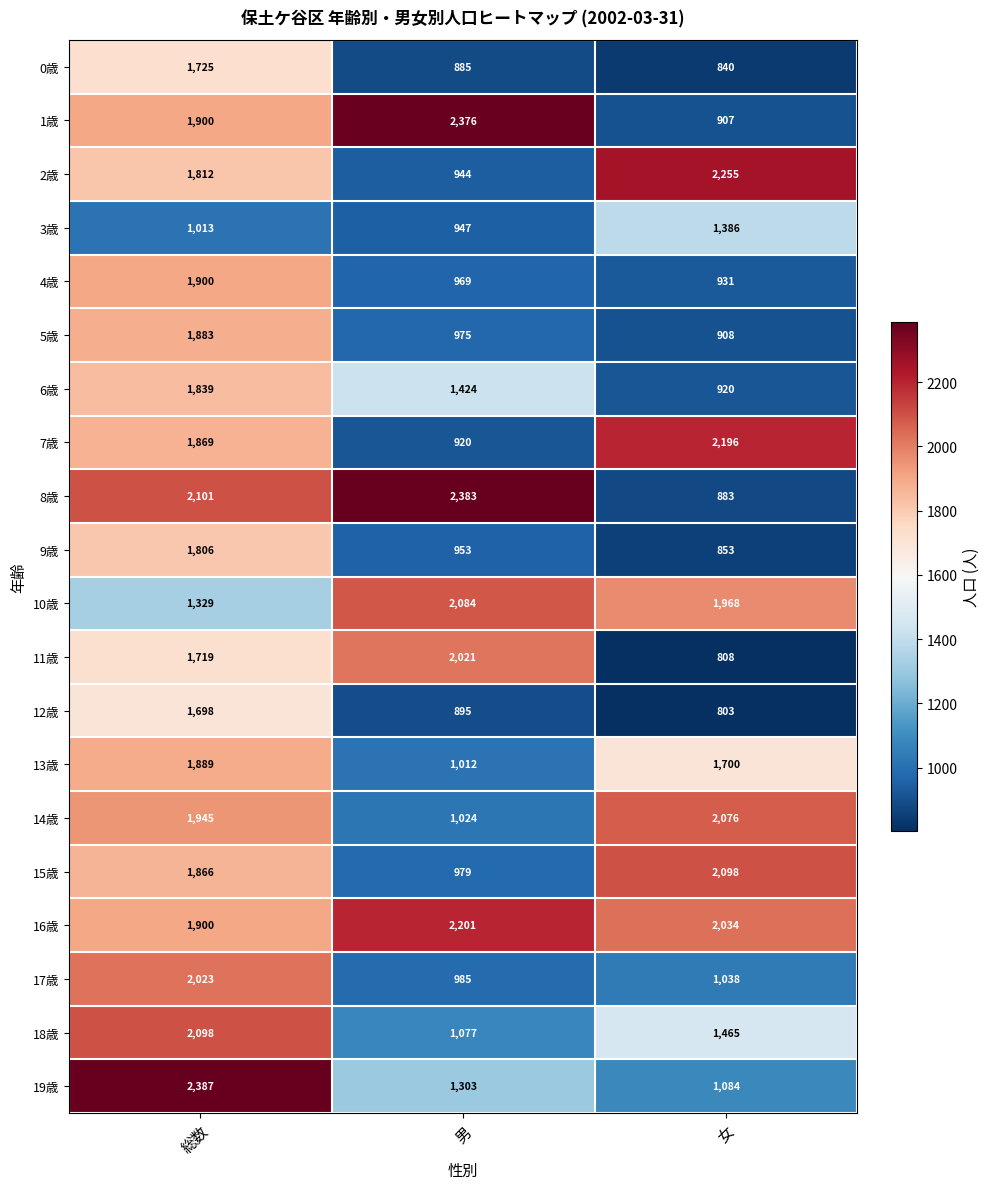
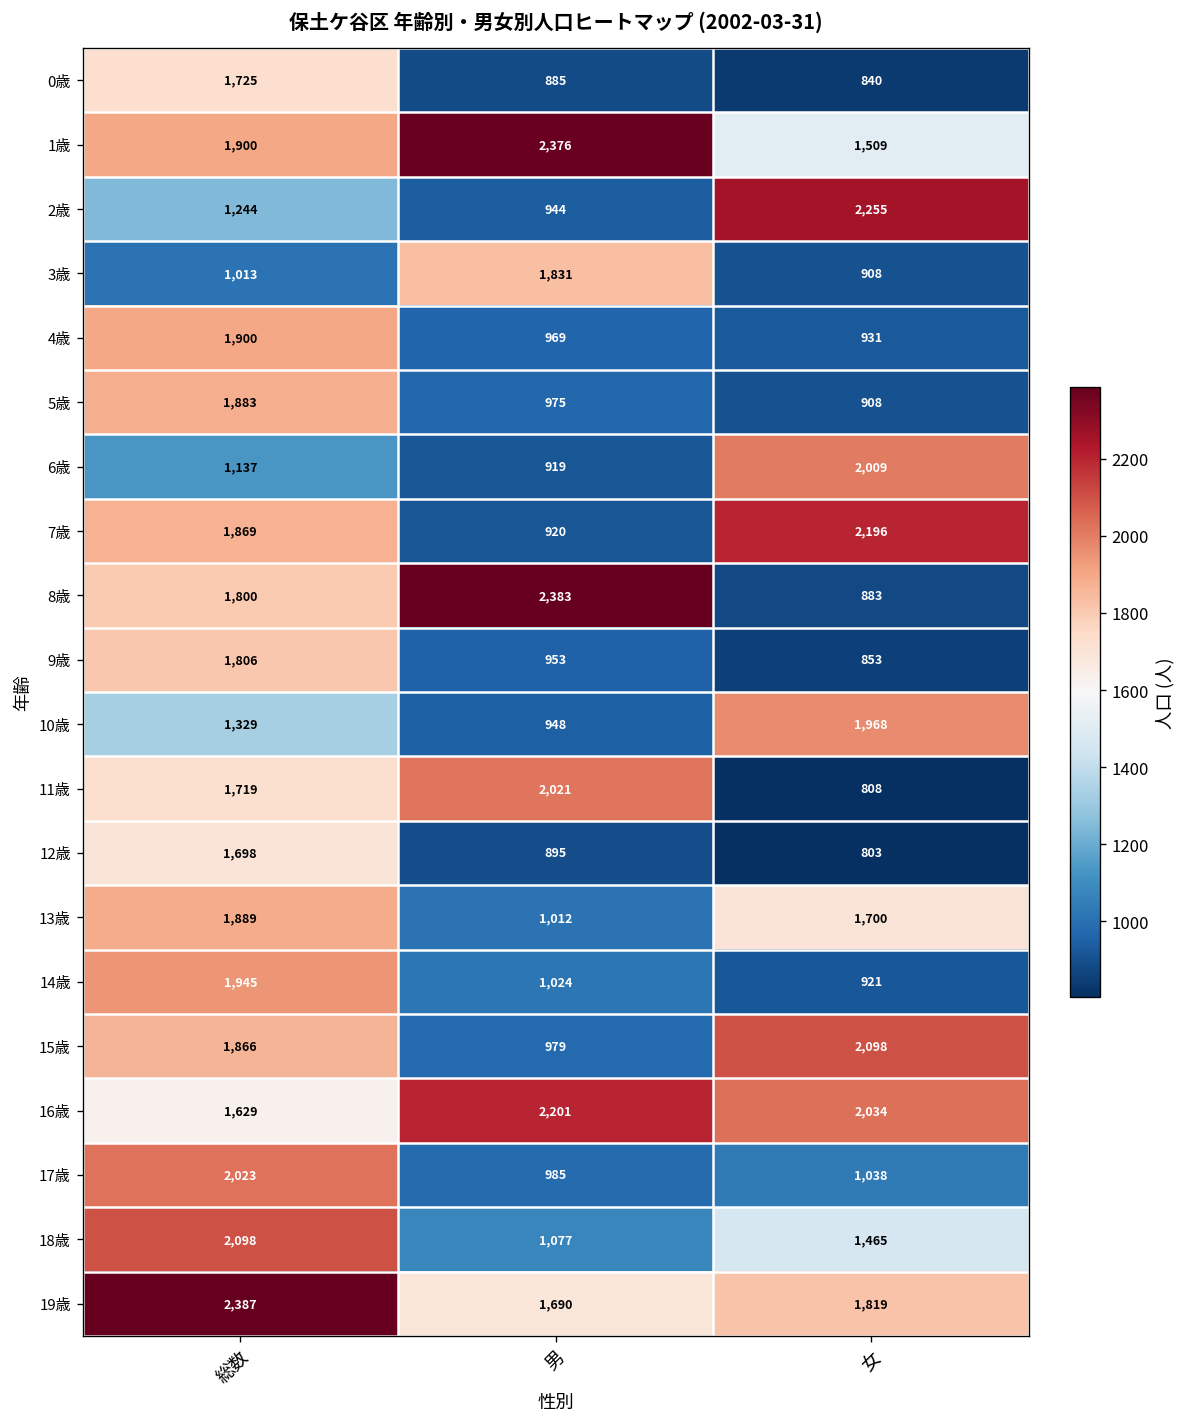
  {
    "0歳": {
      "総数": "1,725",
      "男": "885",
      "女": "840"
    },
    "1歳": {
      "総数": "1,900",
      "男": "2,376",
-     "女": "907"
+     "女": "1,509"
    },
    "2歳": {
-     "総数": "1,812",
+     "総数": "1,244",
      "男": "944",
      "女": "2,255"
    },
    "3歳": {
      "総数": "1,013",
-     "男": "947",
-     "女": "1,386"
+     "男": "1,831",
+     "女": "908"
    },
    "4歳": {
      "総数": "1,900",
      "男": "969",
      "女": "931"
    },
    "5歳": {
      "総数": "1,883",
      "男": "975",
      "女": "908"
    },
    "6歳": {
-     "総数": "1,839",
-     "男": "1,424",
-     "女": "920"
+     "総数": "1,137",
+     "男": "919",
+     "女": "2,009"
    },
    "7歳": {
      "総数": "1,869",
      "男": "920",
      "女": "2,196"
    },
    "8歳": {
-     "総数": "2,101",
+     "総数": "1,800",
      "男": "2,383",
      "女": "883"
    },
    "9歳": {
      "総数": "1,806",
      "男": "953",
      "女": "853"
    },
    "10歳": {
      "総数": "1,329",
-     "男": "2,084",
+     "男": "948",
      "女": "1,968"
    },
    "11歳": {
      "総数": "1,719",
      "男": "2,021",
      "女": "808"
    },
    "12歳": {
      "総数": "1,698",
      "男": "895",
      "女": "803"
    },
    "13歳": {
      "総数": "1,889",
      "男": "1,012",
      "女": "1,700"
    },
    "14歳": {
      "総数": "1,945",
      "男": "1,024",
-     "女": "2,076"
+     "女": "921"
    },
    "15歳": {
      "総数": "1,866",
      "男": "979",
      "女": "2,098"
    },
    "16歳": {
-     "総数": "1,900",
+     "総数": "1,629",
      "男": "2,201",
      "女": "2,034"
    },
    "17歳": {
      "総数": "2,023",
      "男": "985",
      "女": "1,038"
    },
    "18歳": {
      "総数": "2,098",
      "男": "1,077",
      "女": "1,465"
    },
    "19歳": {
      "総数": "2,387",
-     "男": "1,303",
-     "女": "1,084"
+     "男": "1,690",
+     "女": "1,819"
    }
  }
